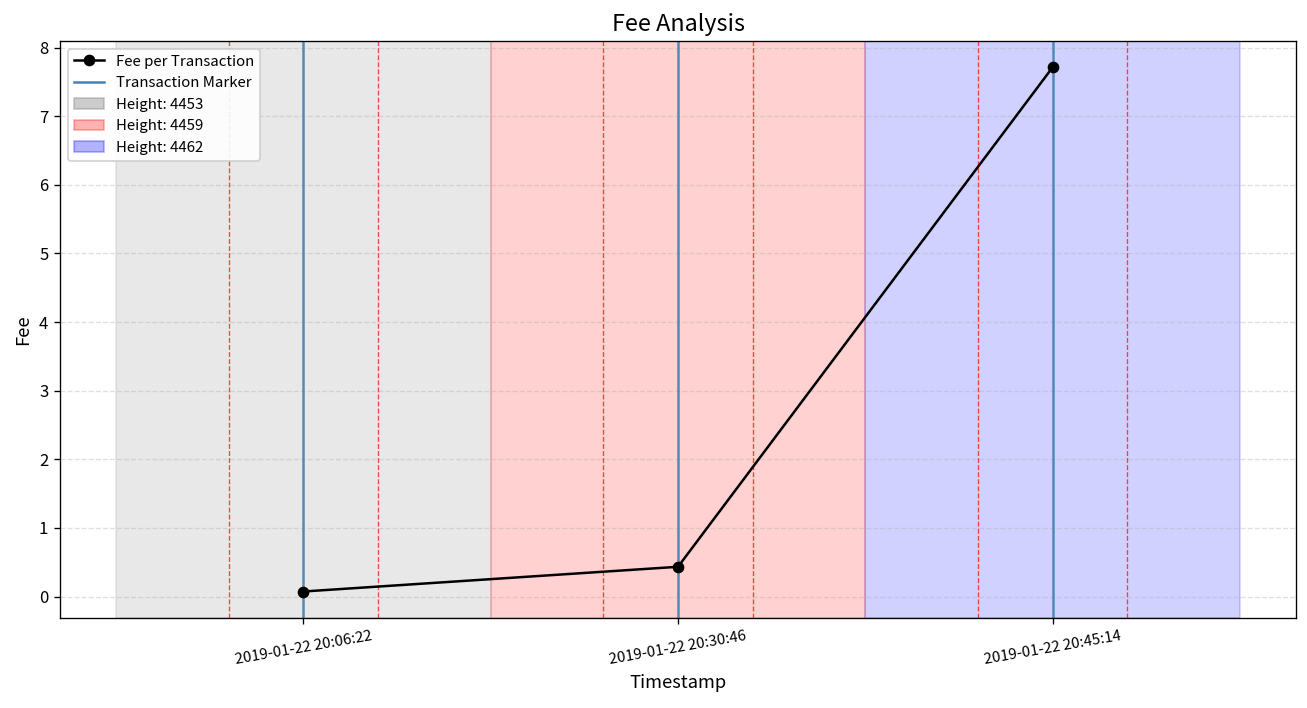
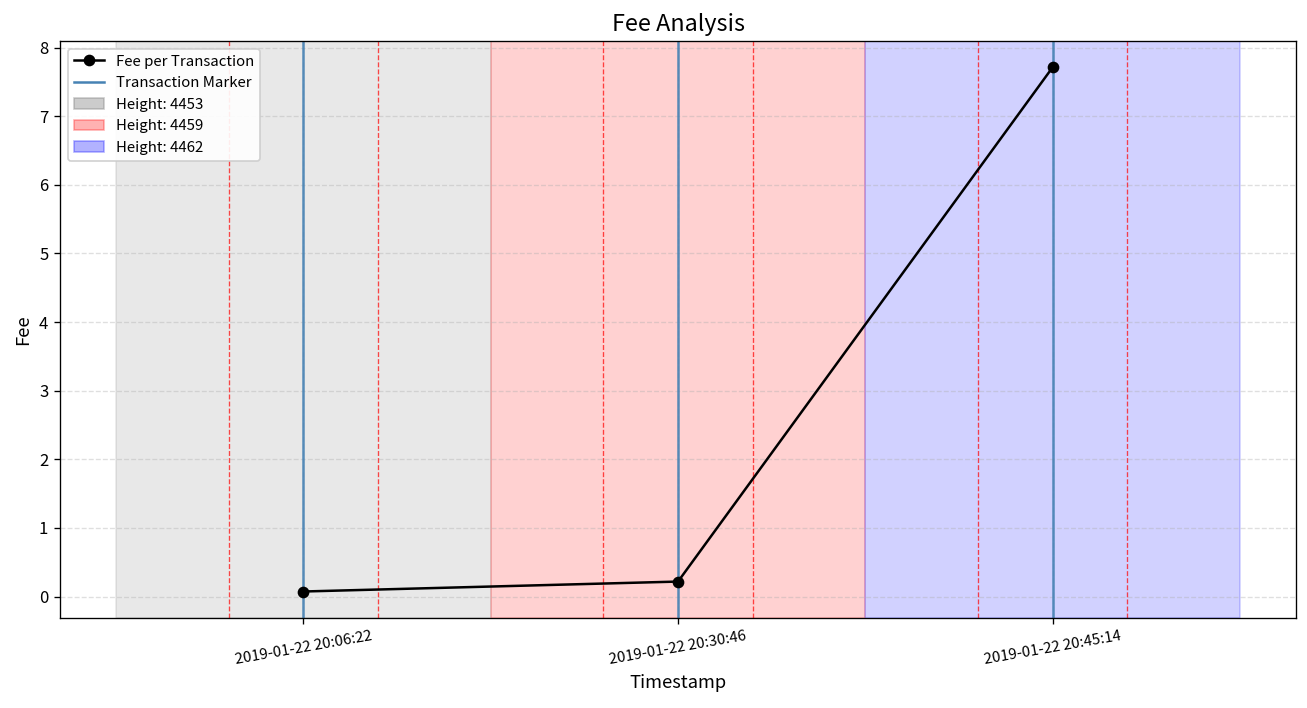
  {
    "2019-01-22 20:06:22": 0.1,
-   "2019-01-22 20:30:46": 0.4,
+   "2019-01-22 20:30:46": 0.2,
    "2019-01-22 20:45:14": 7.7
  }
